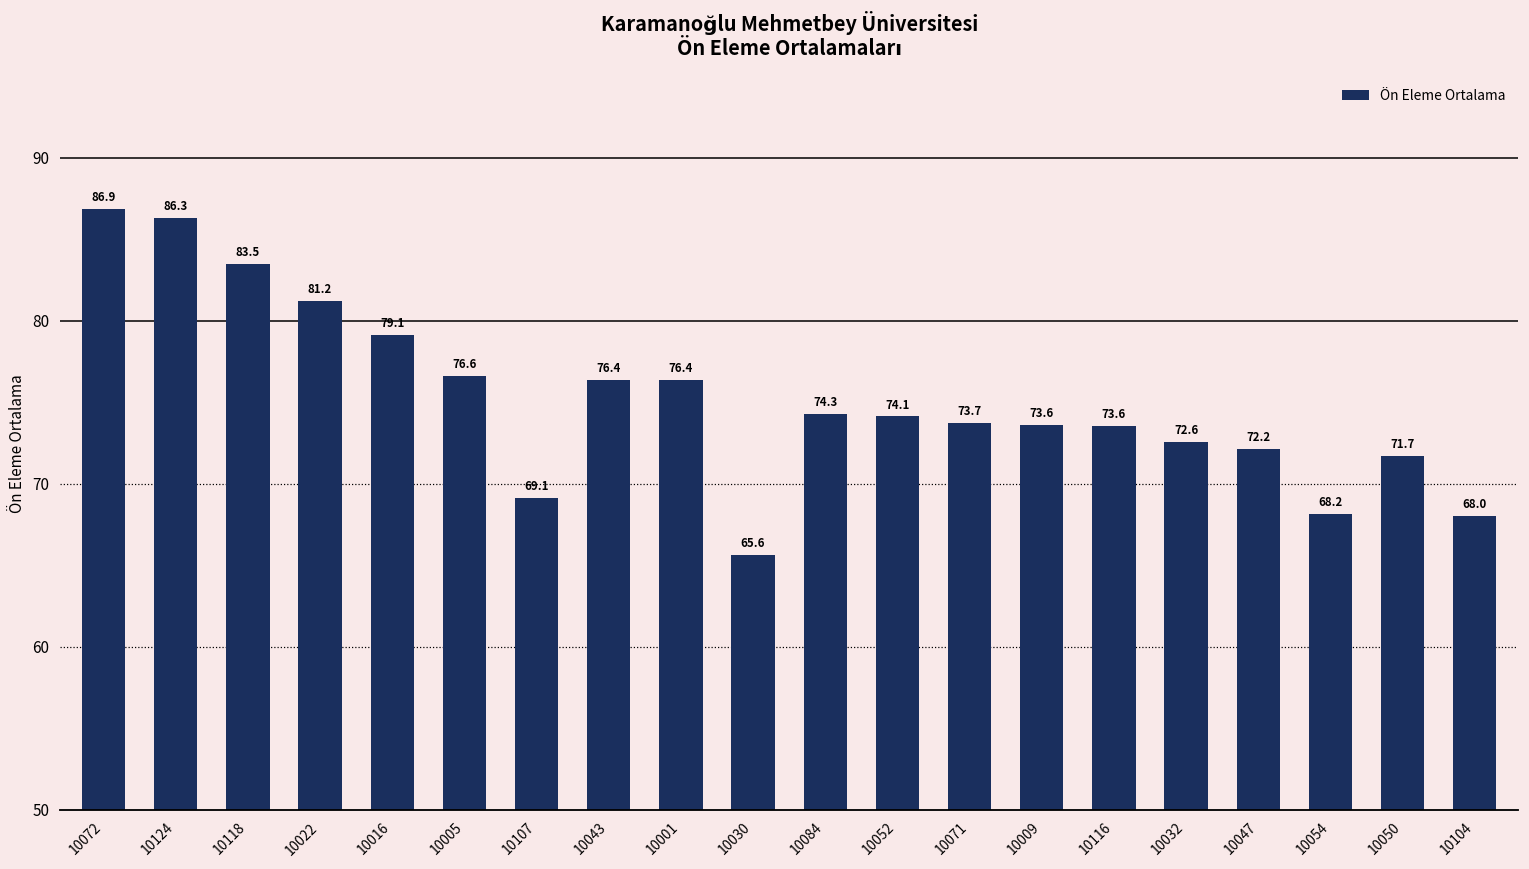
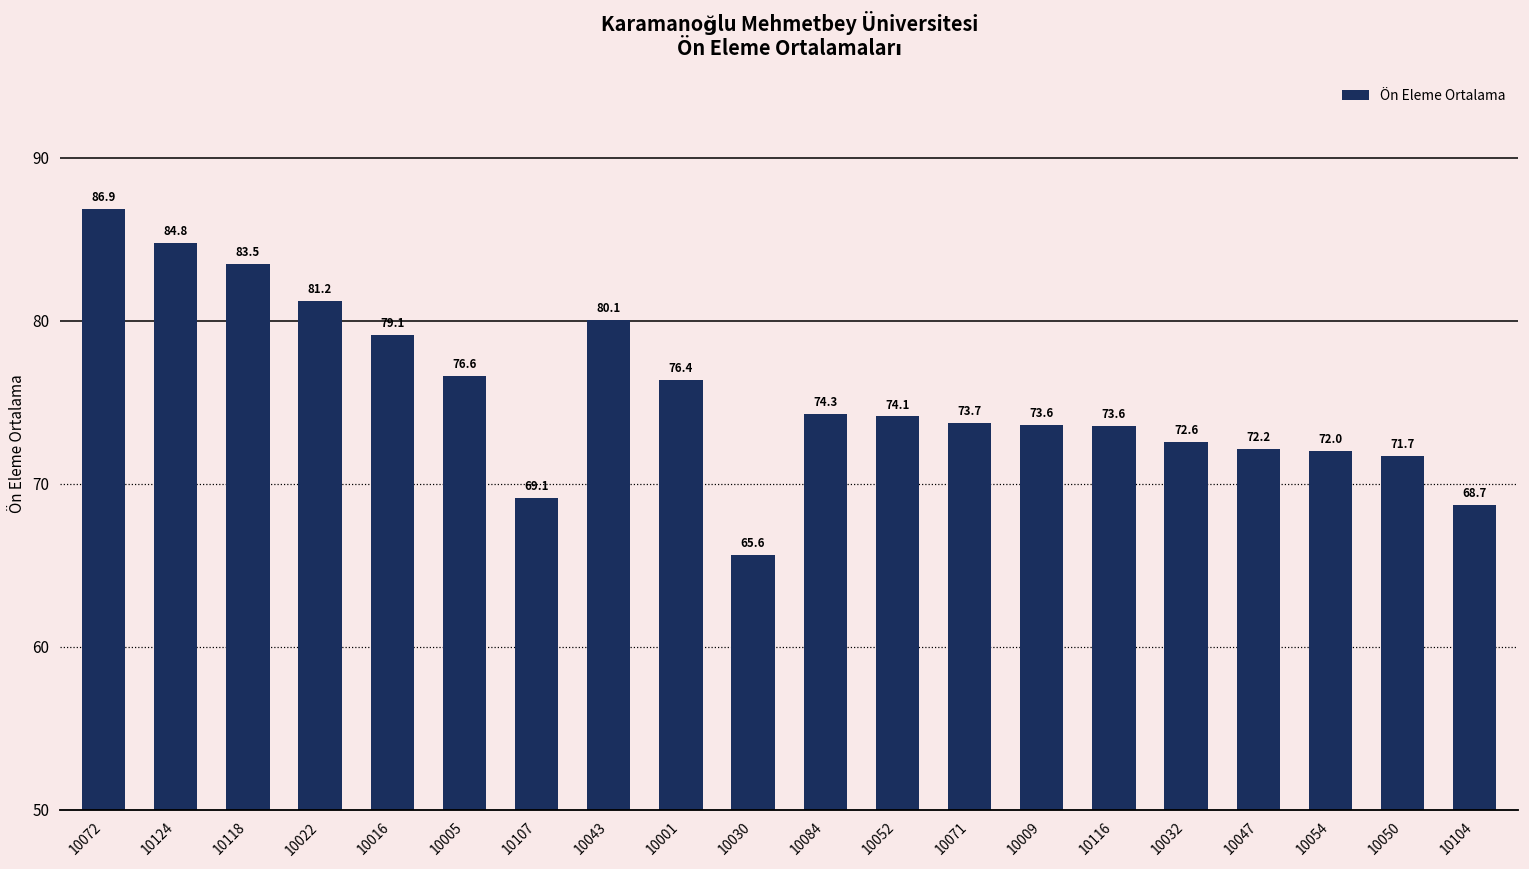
  {
    "10072": 86.9,
-   "10124": 86.3,
+   "10124": 84.8,
    "10118": 83.5,
    "10022": 81.2,
    "10016": 79.1,
    "10005": 76.6,
    "10107": 69.1,
-   "10043": 76.4,
+   "10043": 80.1,
    "10001": 76.4,
    "10030": 65.6,
    "10084": 74.3,
    "10052": 74.1,
    "10071": 73.7,
    "10009": 73.6,
    "10116": 73.6,
    "10032": 72.6,
    "10047": 72.2,
-   "10054": 68.2,
+   "10054": 72.0,
    "10050": 71.7,
-   "10104": 68.0
+   "10104": 68.7
  }
